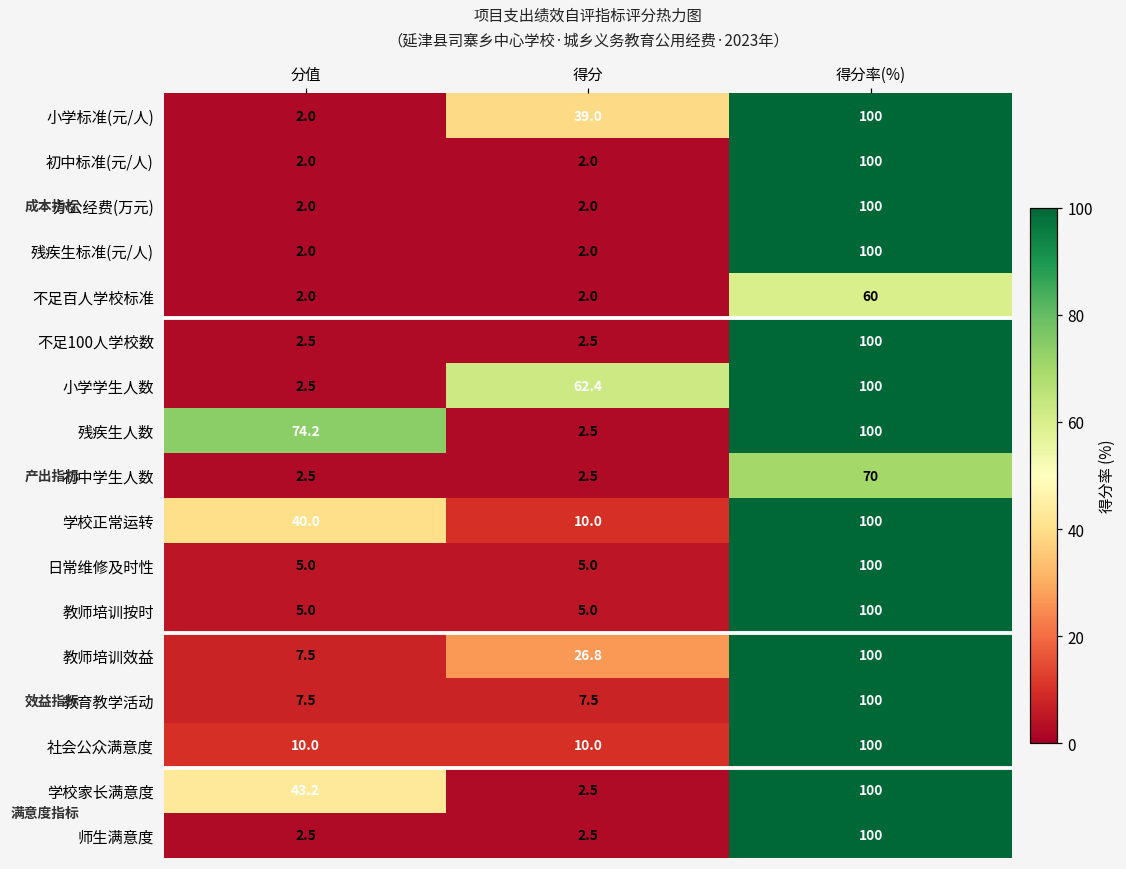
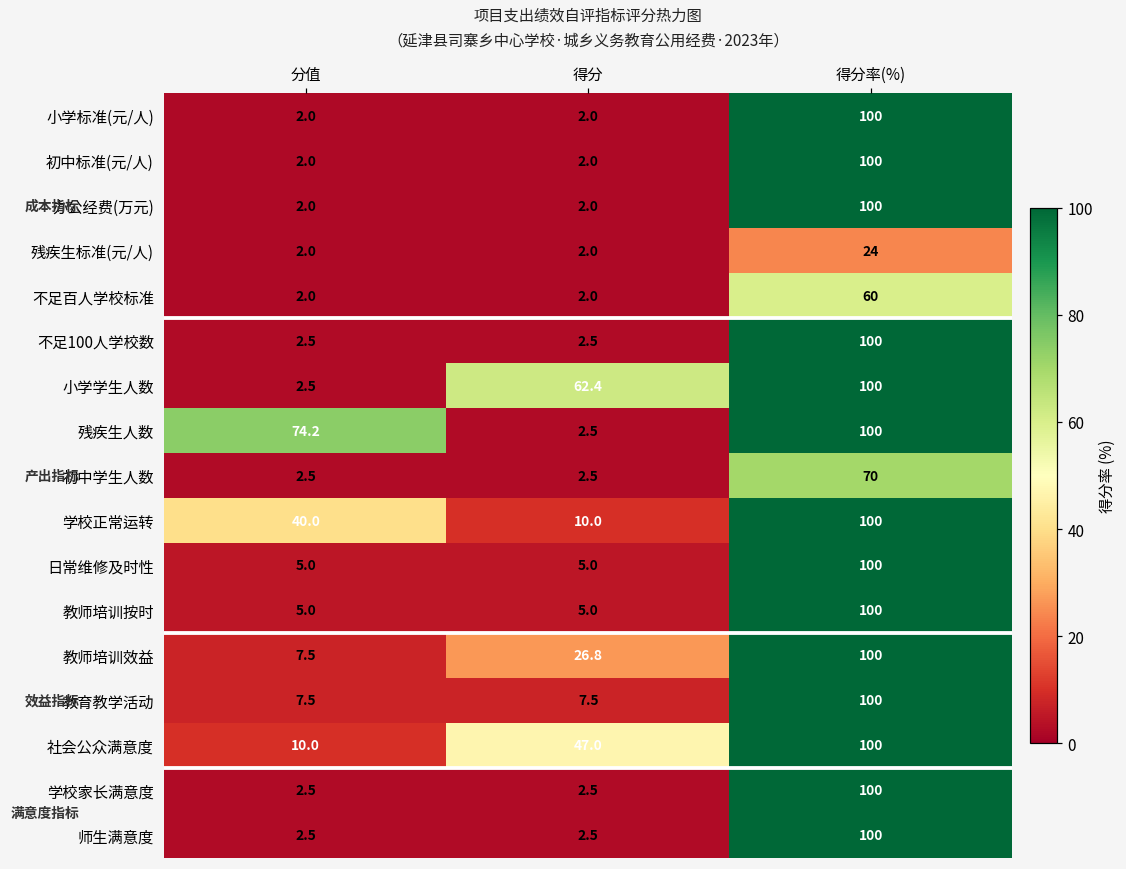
  {
    "小学标准(元/人)": {
      "分值": 2.0,
-     "得分": 39.0,
+     "得分": 2.0,
      "得分率(%)": 100
    },
    "初中标准(元/人)": {
      "分值": 2.0,
      "得分": 2.0,
      "得分率(%)": 100
    },
    "办公经费(万元)": {
      "分值": 2.0,
      "得分": 2.0,
      "得分率(%)": 100
    },
    "残疾生标准(元/人)": {
      "分值": 2.0,
      "得分": 2.0,
-     "得分率(%)": 100
+     "得分率(%)": 24
    },
    "不足百人学校标准": {
      "分值": 2.0,
      "得分": 2.0,
      "得分率(%)": 60
    },
    "不足100人学校数": {
      "分值": 2.5,
      "得分": 2.5,
      "得分率(%)": 100
    },
    "小学学生人数": {
      "分值": 2.5,
      "得分": 62.4,
      "得分率(%)": 100
    },
    "残疾生人数": {
      "分值": 74.2,
      "得分": 2.5,
      "得分率(%)": 100
    },
    "初中学生人数": {
      "分值": 2.5,
      "得分": 2.5,
      "得分率(%)": 70
    },
    "学校正常运转": {
      "分值": 40.0,
      "得分": 10.0,
      "得分率(%)": 100
    },
    "日常维修及时性": {
      "分值": 5.0,
      "得分": 5.0,
      "得分率(%)": 100
    },
    "教师培训按时": {
      "分值": 5.0,
      "得分": 5.0,
      "得分率(%)": 100
    },
    "教师培训效益": {
      "分值": 7.5,
      "得分": 26.8,
      "得分率(%)": 100
    },
    "教育教学活动": {
      "分值": 7.5,
      "得分": 7.5,
      "得分率(%)": 100
    },
    "社会公众满意度": {
      "分值": 10.0,
-     "得分": 10.0,
+     "得分": 47.0,
      "得分率(%)": 100
    },
    "学校家长满意度": {
-     "分值": 43.2,
+     "分值": 2.5,
      "得分": 2.5,
      "得分率(%)": 100
    },
    "师生满意度": {
      "分值": 2.5,
      "得分": 2.5,
      "得分率(%)": 100
    }
  }
